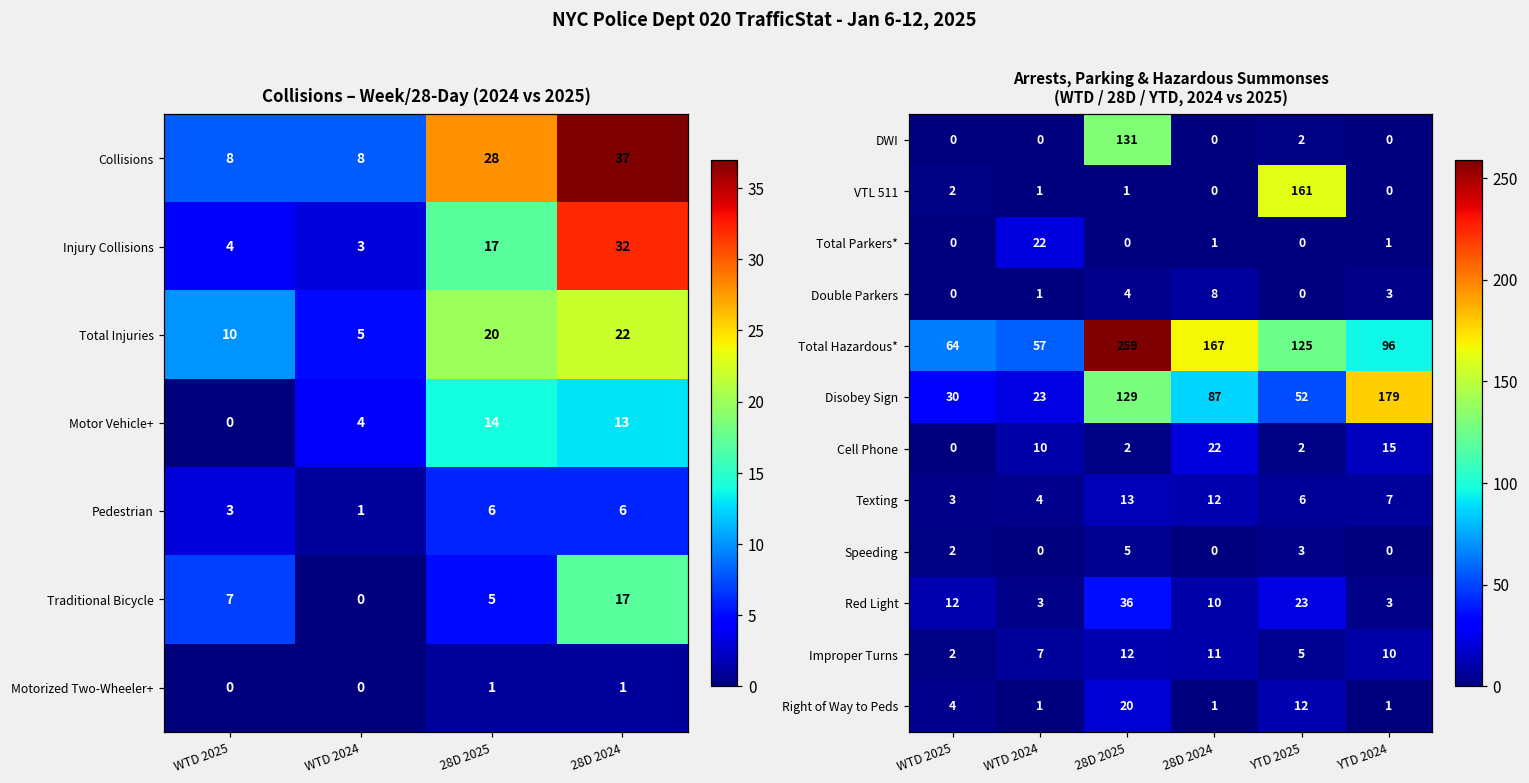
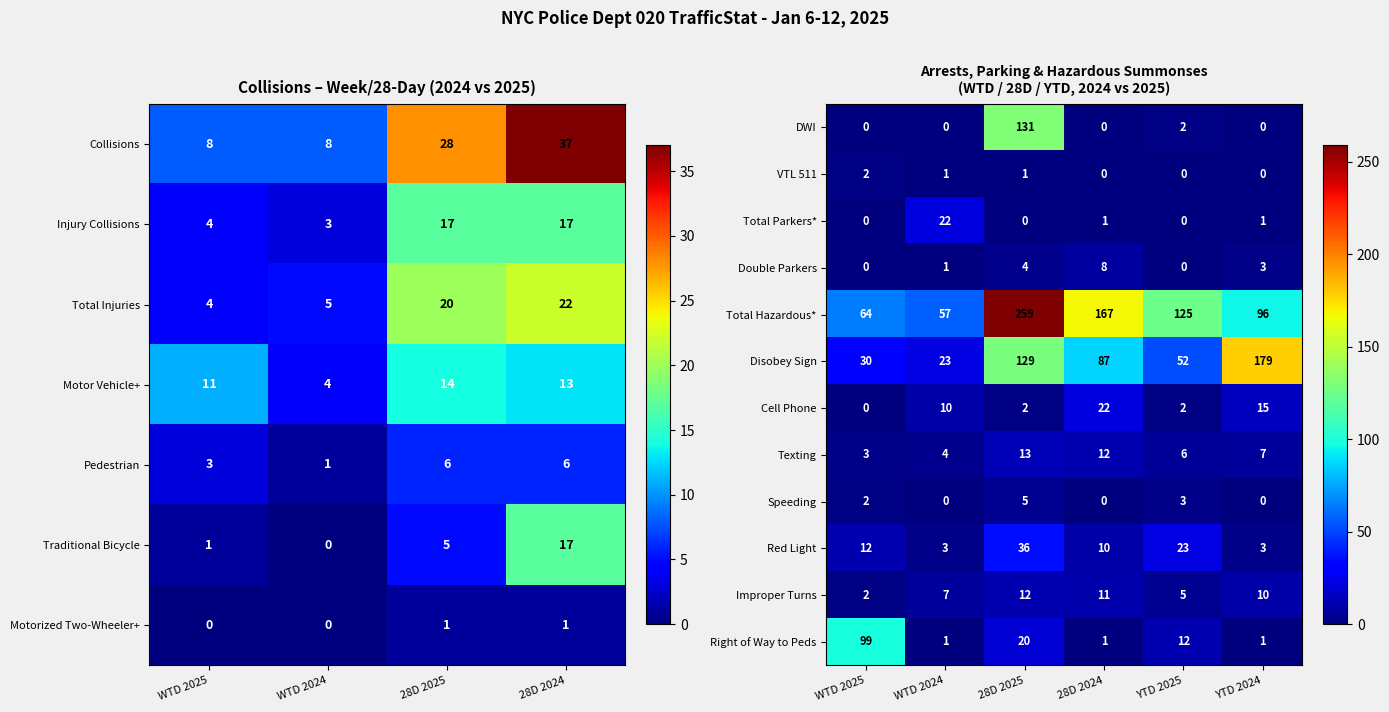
  {
    "Collisions – Week/28-Day (2024 vs 2025)": {
      "Collisions": {
        "WTD 2025": 8,
        "WTD 2024": 8,
        "28D 2025": 28,
        "28D 2024": 37
      },
      "Injury Collisions": {
        "WTD 2025": 4,
        "WTD 2024": 3,
        "28D 2025": 17,
-       "28D 2024": 32
+       "28D 2024": 17
      },
      "Total Injuries": {
-       "WTD 2025": 10,
+       "WTD 2025": 4,
        "WTD 2024": 5,
        "28D 2025": 20,
        "28D 2024": 22
      },
      "Motor Vehicle+": {
-       "WTD 2025": 0,
+       "WTD 2025": 11,
        "WTD 2024": 4,
        "28D 2025": 14,
        "28D 2024": 13
      },
      "Pedestrian": {
        "WTD 2025": 3,
        "WTD 2024": 1,
        "28D 2025": 6,
        "28D 2024": 6
      },
      "Traditional Bicycle": {
-       "WTD 2025": 7,
+       "WTD 2025": 1,
        "WTD 2024": 0,
        "28D 2025": 5,
        "28D 2024": 17
      },
      "Motorized Two-Wheeler+": {
        "WTD 2025": 0,
        "WTD 2024": 0,
        "28D 2025": 1,
        "28D 2024": 1
      }
    },
    "Arrests, Parking & Hazardous Summonses (WTD / 28D / YTD, 2024 vs 2025)": {
      "DWI": {
        "WTD 2025": 0,
        "WTD 2024": 0,
        "28D 2025": 131,
        "28D 2024": 0,
        "YTD 2025": 2,
        "YTD 2024": 0
      },
      "VTL 511": {
        "WTD 2025": 2,
        "WTD 2024": 1,
        "28D 2025": 1,
        "28D 2024": 0,
-       "YTD 2025": 161,
+       "YTD 2025": 0,
        "YTD 2024": 0
      },
      "Total Parkers*": {
        "WTD 2025": 0,
        "WTD 2024": 22,
        "28D 2025": 0,
        "28D 2024": 1,
        "YTD 2025": 0,
        "YTD 2024": 1
      },
      "Double Parkers": {
        "WTD 2025": 0,
        "WTD 2024": 1,
        "28D 2025": 4,
        "28D 2024": 8,
        "YTD 2025": 0,
        "YTD 2024": 3
      },
      "Total Hazardous*": {
        "WTD 2025": 64,
        "WTD 2024": 57,
        "28D 2025": 259,
        "28D 2024": 167,
        "YTD 2025": 125,
        "YTD 2024": 96
      },
      "Disobey Sign": {
        "WTD 2025": 30,
        "WTD 2024": 23,
        "28D 2025": 129,
        "28D 2024": 87,
        "YTD 2025": 52,
        "YTD 2024": 179
      },
      "Cell Phone": {
        "WTD 2025": 0,
        "WTD 2024": 10,
        "28D 2025": 2,
        "28D 2024": 22,
        "YTD 2025": 2,
        "YTD 2024": 15
      },
      "Texting": {
        "WTD 2025": 3,
        "WTD 2024": 4,
        "28D 2025": 13,
        "28D 2024": 12,
        "YTD 2025": 6,
        "YTD 2024": 7
      },
      "Speeding": {
        "WTD 2025": 2,
        "WTD 2024": 0,
        "28D 2025": 5,
        "28D 2024": 0,
        "YTD 2025": 3,
        "YTD 2024": 0
      },
      "Red Light": {
        "WTD 2025": 12,
        "WTD 2024": 3,
        "28D 2025": 36,
        "28D 2024": 10,
        "YTD 2025": 23,
        "YTD 2024": 3
      },
      "Improper Turns": {
        "WTD 2025": 2,
        "WTD 2024": 7,
        "28D 2025": 12,
        "28D 2024": 11,
        "YTD 2025": 5,
        "YTD 2024": 10
      },
      "Right of Way to Peds": {
-       "WTD 2025": 4,
+       "WTD 2025": 99,
        "WTD 2024": 1,
        "28D 2025": 20,
        "28D 2024": 1,
        "YTD 2025": 12,
        "YTD 2024": 1
      }
    }
  }
